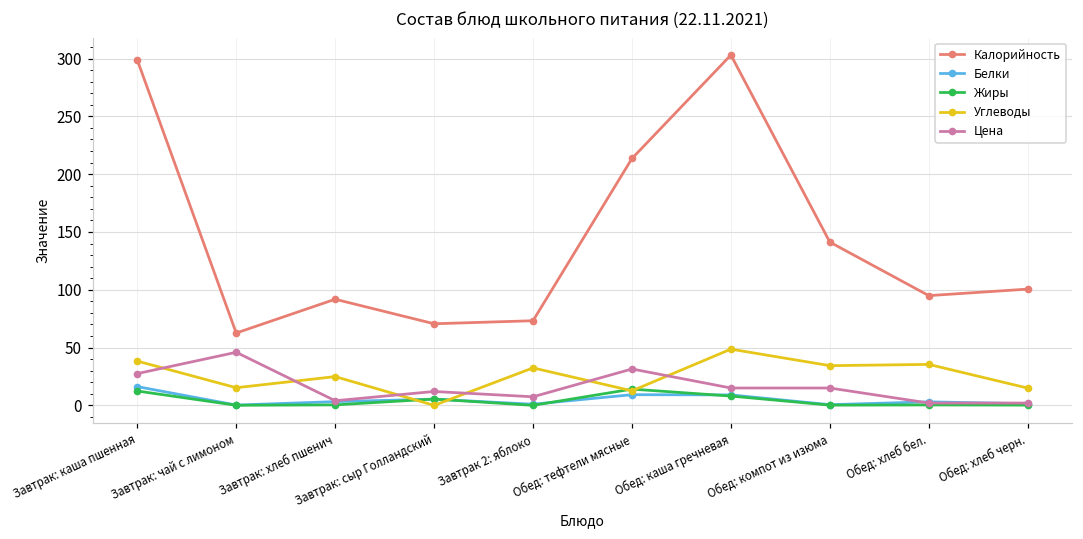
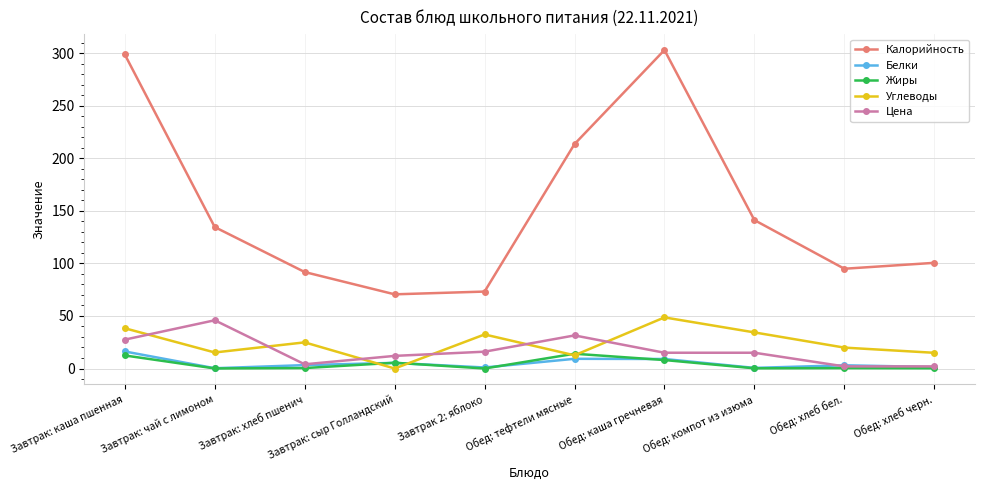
  {
    "Калорийность": {
      "Завтрак: каша пшенная": 299,
-     "Завтрак: чай с лимоном": 63,
+     "Завтрак: чай с лимоном": 135,
      "Завтрак: хлеб пшенич": 92,
      "Завтрак: сыр Голландский": 71,
      "Завтрак 2: яблоко": 73,
      "Обед: тефтели мясные": 214,
      "Обед: каша гречневая": 303,
      "Обед: компот из изюма": 141,
      "Обед: хлеб бел.": 95,
      "Обед: хлеб черн.": 101
    },
    "Белки": {
      "Завтрак: каша пшенная": 16,
      "Обед: тефтели мясные": 9
    },
    "Жиры": {
      "Завтрак: каша пшенная": 12,
      "Завтрак: хлеб пшенич": 0
    },
    "Углеводы": {
      "Завтрак: каша пшенная": 38,
      "Завтрак: чай с лимоном": 15,
      "Завтрак: хлеб пшенич": 25,
      "Завтрак: сыр Голландский": 0,
      "Завтрак 2: яблоко": 32,
      "Обед: каша гречневая": 49,
      "Обед: компот из изюма": 34,
-     "Обед: хлеб бел.": 35,
+     "Обед: хлеб бел.": 20,
      "Обед: хлеб черн.": 15
    },
    "Цена": {
      "Завтрак: каша пшенная": 27,
      "Завтрак: чай с лимоном": 46,
      "Завтрак: сыр Голландский": 12,
-     "Завтрак 2: яблоко": 7,
+     "Завтрак 2: яблоко": 16,
      "Обед: тефтели мясные": 31,
      "Обед: каша гречневая": 15,
      "Обед: компот из изюма": 15
    }
  }
